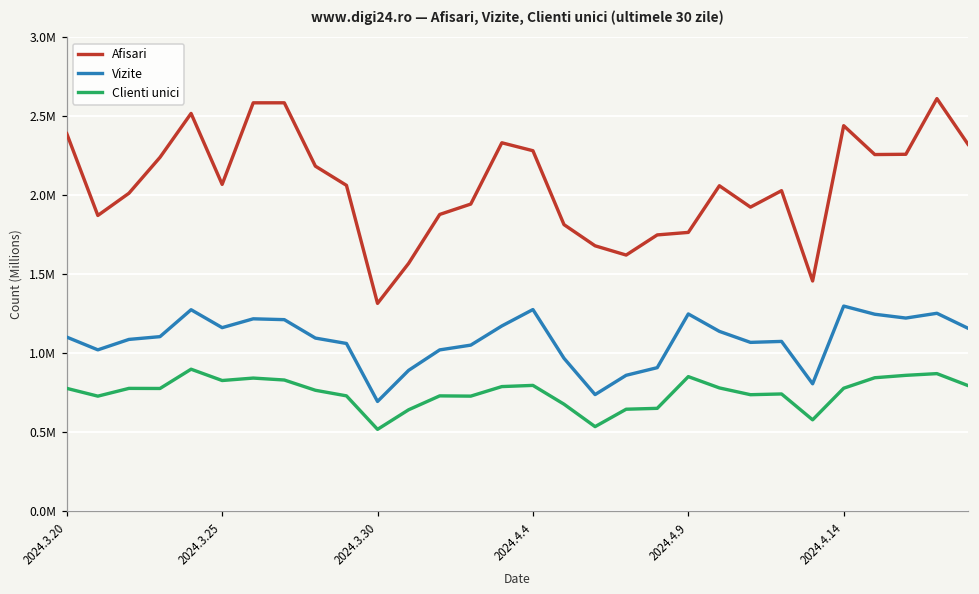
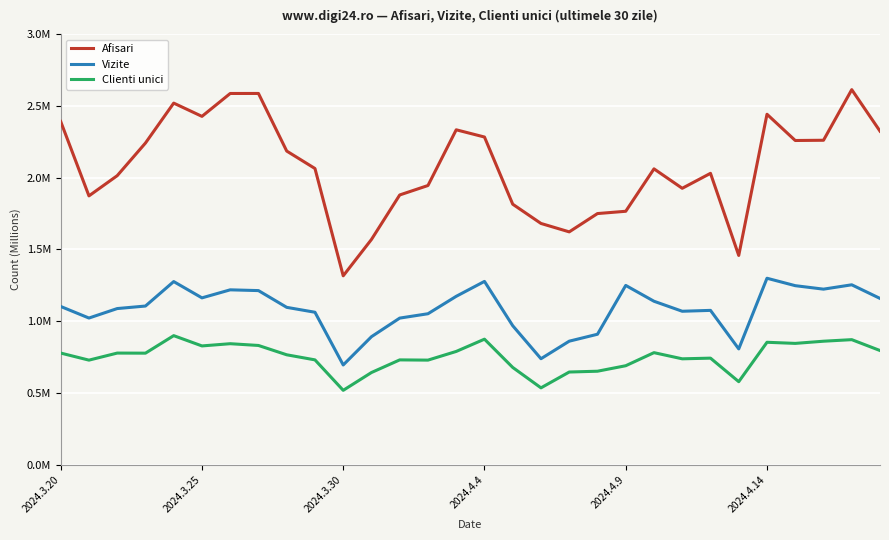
  {
    "Afisari": {
      "2024.3.20": 2390000,
-     "2024.3.25": 2070000,
+     "2024.3.25": 2430000,
      "2024.3.30": 1320000,
      "2024.4.4": 2280000,
      "2024.4.9": 1770000,
      "2024.4.14": 2440000
    },
    "Vizite": {
      "2024.3.20": 1100000,
      "2024.3.25": 1160000,
      "2024.3.30": 690000,
      "2024.4.4": 1280000,
      "2024.4.9": 1250000,
      "2024.4.14": 1300000
    },
    "Clienti unici": {
      "2024.3.20": 780000,
      "2024.3.25": 830000,
      "2024.3.30": 520000,
-     "2024.4.4": 800000,
-     "2024.4.9": 850000,
-     "2024.4.14": 780000
+     "2024.4.4": 870000,
+     "2024.4.9": 690000,
+     "2024.4.14": 850000
    }
  }
